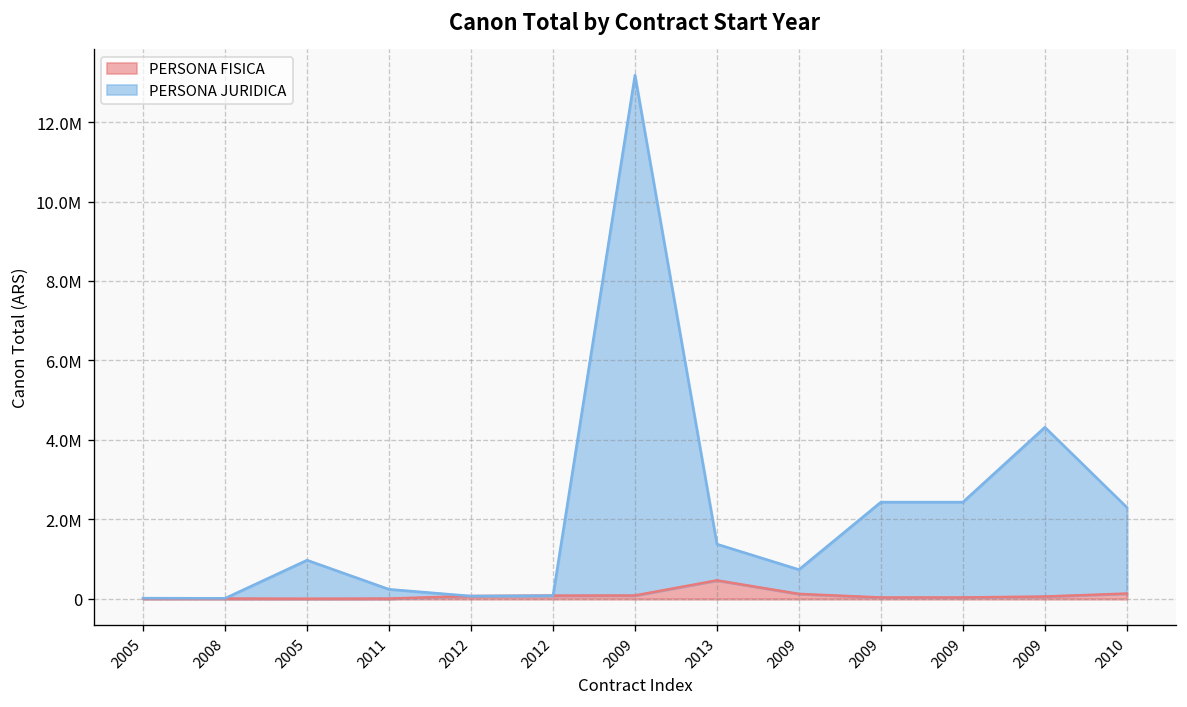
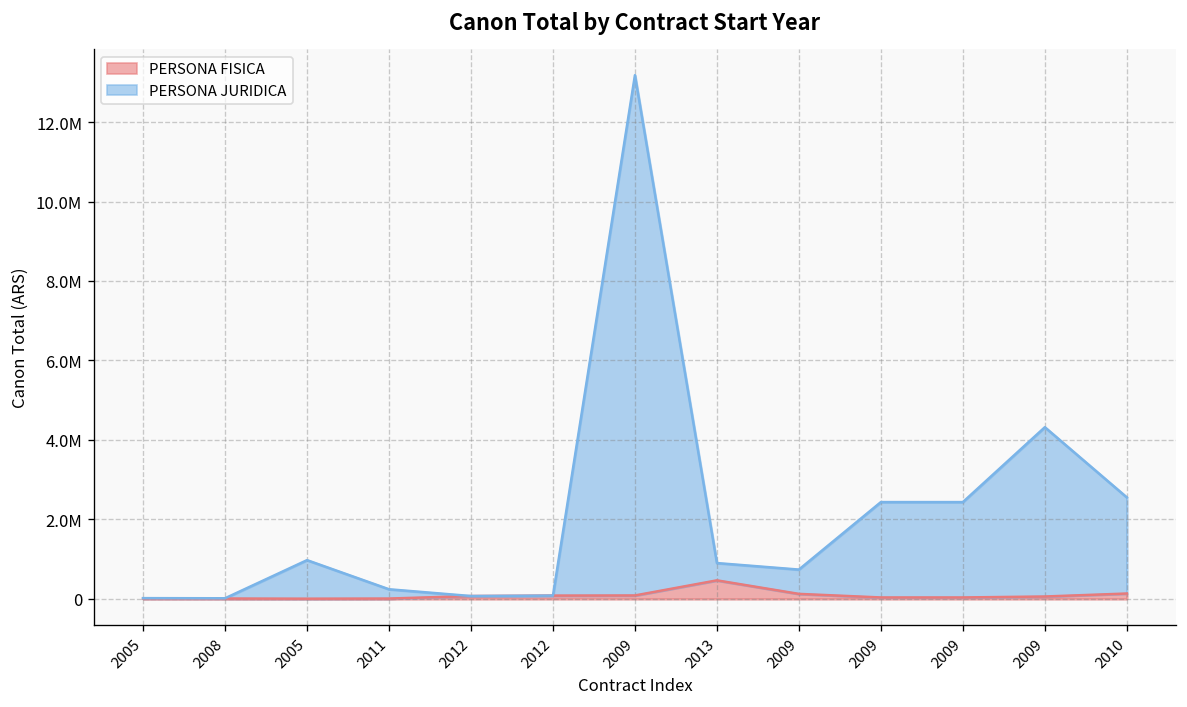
  {
    "PERSONA FISICA": {
      "2011": 0,
      "2013": 500000,
      "2010": 100000
    },
    "PERSONA JURIDICA": {
      "2011": 200000,
-     "2013": 900000,
-     "2010": 2200000
+     "2013": 400000,
+     "2010": 2400000
    }
  }
